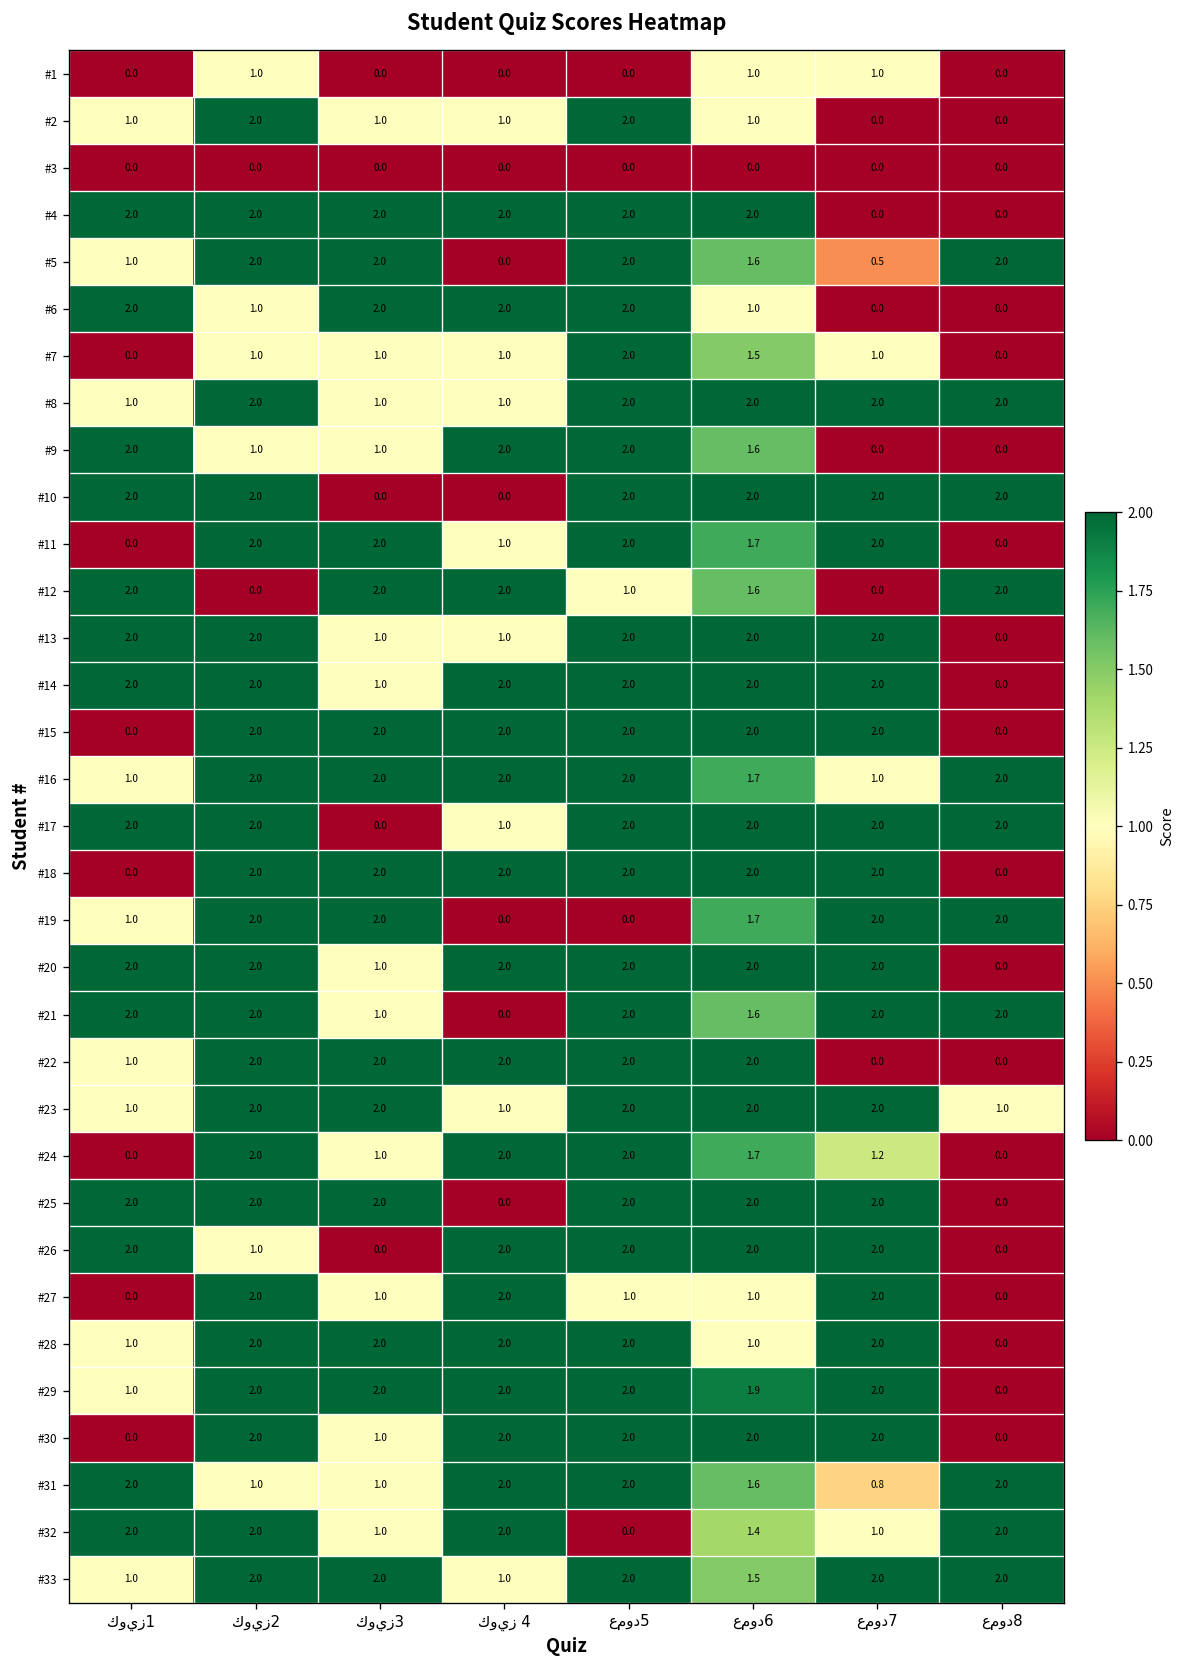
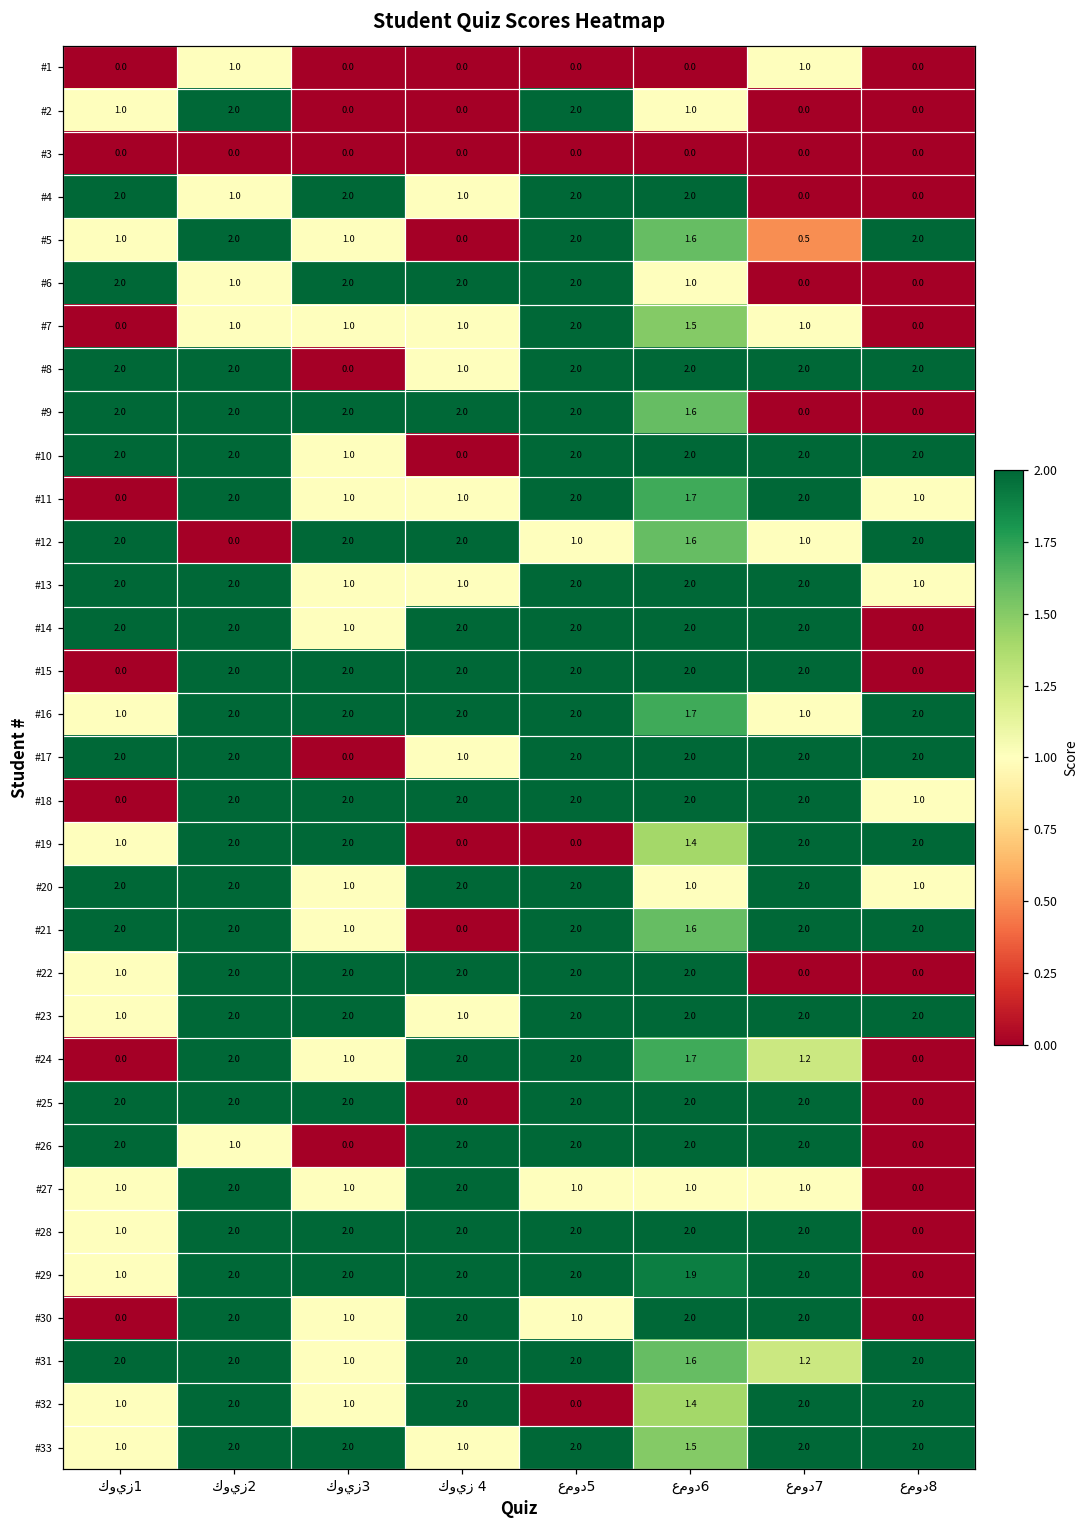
  {
    "#1": {
      "كويز1": 0.0,
      "كويز2": 1.0,
      "كويز3": 0.0,
      "كويز 4": 0.0,
      "عمود5": 0.0,
-     "عمود6": 1.0,
+     "عمود6": 0.0,
      "عمود7": 1.0,
      "عمود8": 0.0
    },
    "#2": {
      "كويز1": 1.0,
      "كويز2": 2.0,
-     "كويز3": 1.0,
-     "كويز 4": 1.0,
+     "كويز3": 0.0,
+     "كويز 4": 0.0,
      "عمود5": 2.0,
      "عمود6": 1.0,
      "عمود7": 0.0,
      "عمود8": 0.0
    },
    "#4": {
      "كويز1": 2.0,
-     "كويز2": 2.0,
+     "كويز2": 1.0,
      "كويز3": 2.0,
-     "كويز 4": 2.0,
+     "كويز 4": 1.0,
      "عمود5": 2.0,
      "عمود6": 2.0,
      "عمود7": 0.0,
      "عمود8": 0.0
    },
    "#5": {
      "كويز1": 1.0,
      "كويز2": 2.0,
-     "كويز3": 2.0,
+     "كويز3": 1.0,
      "كويز 4": 0.0,
      "عمود5": 2.0,
      "عمود6": 1.6,
      "عمود7": 0.5,
      "عمود8": 2.0
    },
    "#8": {
-     "كويز1": 1.0,
+     "كويز1": 2.0,
      "كويز2": 2.0,
-     "كويز3": 1.0,
+     "كويز3": 0.0,
      "كويز 4": 1.0,
      "عمود5": 2.0,
      "عمود6": 2.0,
      "عمود7": 2.0,
      "عمود8": 2.0
    },
    "#9": {
      "كويز1": 2.0,
-     "كويز2": 1.0,
-     "كويز3": 1.0,
+     "كويز2": 2.0,
+     "كويز3": 2.0,
      "كويز 4": 2.0,
      "عمود5": 2.0,
      "عمود6": 1.6,
      "عمود7": 0.0,
      "عمود8": 0.0
    },
    "#10": {
      "كويز1": 2.0,
      "كويز2": 2.0,
-     "كويز3": 0.0,
+     "كويز3": 1.0,
      "كويز 4": 0.0,
      "عمود5": 2.0,
      "عمود6": 2.0,
      "عمود7": 2.0,
      "عمود8": 2.0
    },
    "#11": {
      "كويز1": 0.0,
      "كويز2": 2.0,
-     "كويز3": 2.0,
+     "كويز3": 1.0,
      "كويز 4": 1.0,
      "عمود5": 2.0,
      "عمود6": 1.7,
      "عمود7": 2.0,
-     "عمود8": 0.0
+     "عمود8": 1.0
    },
    "#12": {
      "كويز1": 2.0,
      "كويز2": 0.0,
      "كويز3": 2.0,
      "كويز 4": 2.0,
      "عمود5": 1.0,
      "عمود6": 1.6,
-     "عمود7": 0.0,
+     "عمود7": 1.0,
      "عمود8": 2.0
    },
    "#13": {
      "كويز1": 2.0,
      "كويز2": 2.0,
      "كويز3": 1.0,
      "كويز 4": 1.0,
      "عمود5": 2.0,
      "عمود6": 2.0,
      "عمود7": 2.0,
-     "عمود8": 0.0
+     "عمود8": 1.0
    },
    "#18": {
      "كويز1": 0.0,
      "كويز2": 2.0,
      "كويز3": 2.0,
      "كويز 4": 2.0,
      "عمود5": 2.0,
      "عمود6": 2.0,
      "عمود7": 2.0,
-     "عمود8": 0.0
+     "عمود8": 1.0
    },
    "#19": {
      "كويز1": 1.0,
      "كويز2": 2.0,
      "كويز3": 2.0,
      "كويز 4": 0.0,
      "عمود5": 0.0,
-     "عمود6": 1.7,
+     "عمود6": 1.4,
      "عمود7": 2.0,
      "عمود8": 2.0
    },
    "#20": {
      "كويز1": 2.0,
      "كويز2": 2.0,
      "كويز3": 1.0,
      "كويز 4": 2.0,
      "عمود5": 2.0,
-     "عمود6": 2.0,
+     "عمود6": 1.0,
      "عمود7": 2.0,
-     "عمود8": 0.0
+     "عمود8": 1.0
    },
    "#23": {
      "كويز1": 1.0,
      "كويز2": 2.0,
      "كويز3": 2.0,
      "كويز 4": 1.0,
      "عمود5": 2.0,
      "عمود6": 2.0,
      "عمود7": 2.0,
-     "عمود8": 1.0
+     "عمود8": 2.0
    },
    "#27": {
-     "كويز1": 0.0,
+     "كويز1": 1.0,
      "كويز2": 2.0,
      "كويز3": 1.0,
      "كويز 4": 2.0,
      "عمود5": 1.0,
      "عمود6": 1.0,
-     "عمود7": 2.0,
+     "عمود7": 1.0,
      "عمود8": 0.0
    },
    "#28": {
      "كويز1": 1.0,
      "كويز2": 2.0,
      "كويز3": 2.0,
      "كويز 4": 2.0,
      "عمود5": 2.0,
-     "عمود6": 1.0,
+     "عمود6": 2.0,
      "عمود7": 2.0,
      "عمود8": 0.0
    },
    "#30": {
      "كويز1": 0.0,
      "كويز2": 2.0,
      "كويز3": 1.0,
      "كويز 4": 2.0,
-     "عمود5": 2.0,
+     "عمود5": 1.0,
      "عمود6": 2.0,
      "عمود7": 2.0,
      "عمود8": 0.0
    },
    "#31": {
      "كويز1": 2.0,
-     "كويز2": 1.0,
+     "كويز2": 2.0,
      "كويز3": 1.0,
      "كويز 4": 2.0,
      "عمود5": 2.0,
      "عمود6": 1.6,
-     "عمود7": 0.8,
+     "عمود7": 1.2,
      "عمود8": 2.0
    },
    "#32": {
-     "كويز1": 2.0,
+     "كويز1": 1.0,
      "كويز2": 2.0,
      "كويز3": 1.0,
      "كويز 4": 2.0,
      "عمود5": 0.0,
      "عمود6": 1.4,
-     "عمود7": 1.0,
+     "عمود7": 2.0,
      "عمود8": 2.0
    }
  }
